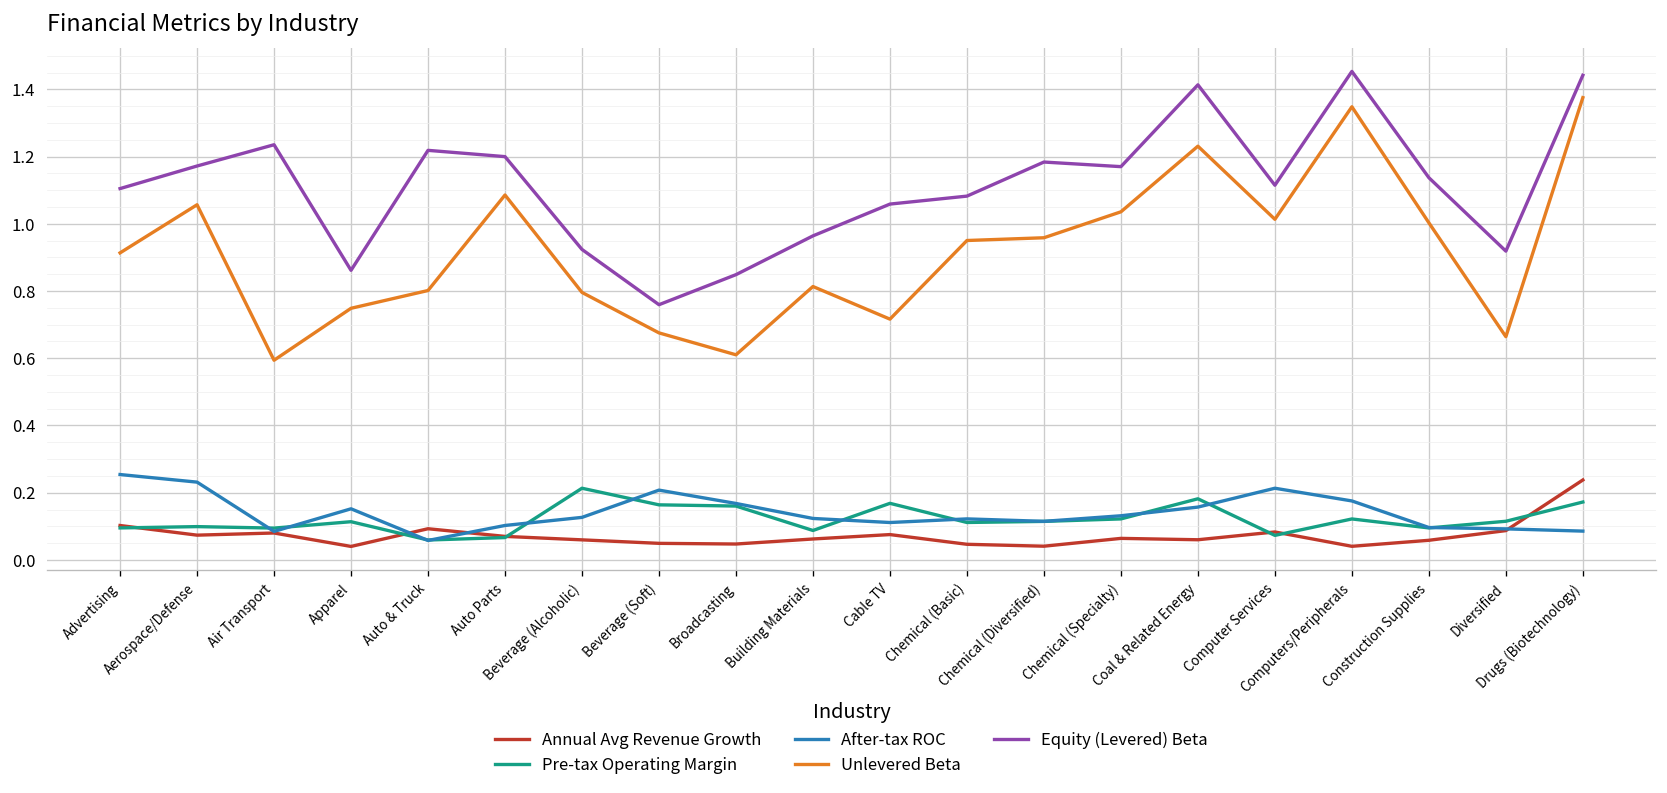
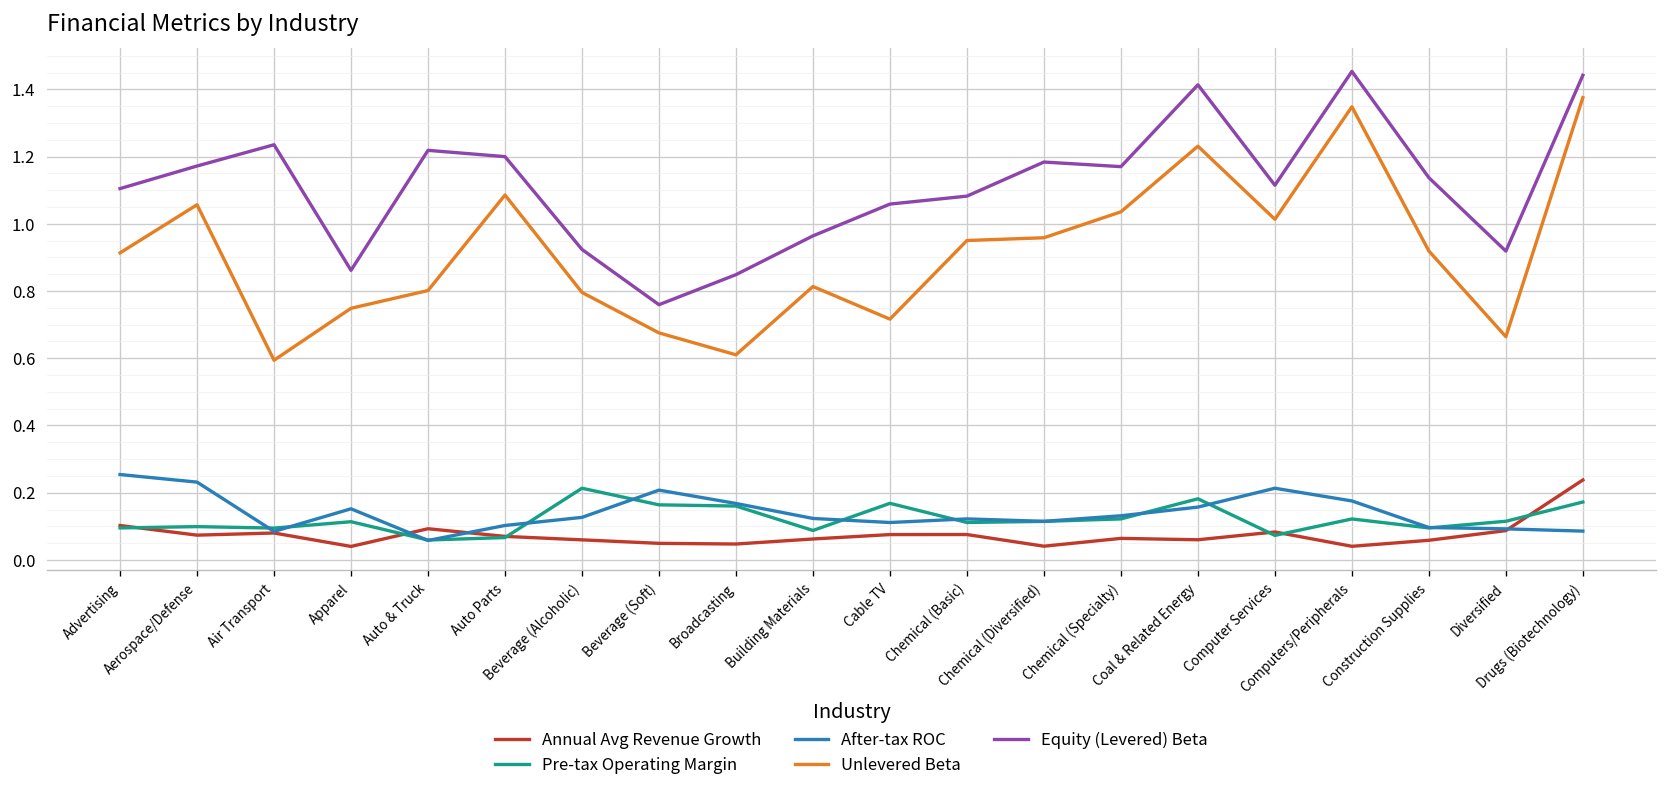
  {
    "Annual Avg Revenue Growth": {
      "Aerospace/Defense": 0.07,
      "Apparel": 0.04,
      "Auto & Truck": 0.09,
      "Beverage (Alcoholic)": 0.06,
      "Beverage (Soft)": 0.05,
      "Broadcasting": 0.05,
      "Building Materials": 0.06,
      "Cable TV": 0.08,
-     "Chemical (Basic)": 0.05,
+     "Chemical (Basic)": 0.08,
      "Chemical (Diversified)": 0.04,
      "Chemical (Specialty)": 0.06,
      "Coal & Related Energy": 0.06,
      "Computer Services": 0.08,
      "Computers/Peripherals": 0.04,
      "Construction Supplies": 0.06,
      "Drugs (Biotechnology)": 0.24
    },
    "Pre-tax Operating Margin": {
      "Aerospace/Defense": 0.10,
      "Air Transport": 0.09,
      "Apparel": 0.11,
      "Beverage (Alcoholic)": 0.21,
      "Beverage (Soft)": 0.16,
      "Building Materials": 0.09,
      "Cable TV": 0.17,
      "Chemical (Basic)": 0.11,
      "Chemical (Specialty)": 0.12,
      "Coal & Related Energy": 0.18,
      "Computer Services": 0.07,
      "Computers/Peripherals": 0.12,
      "Diversified": 0.12,
      "Drugs (Biotechnology)": 0.17
    },
    "After-tax ROC": {
      "Advertising": 0.25,
      "Aerospace/Defense": 0.23,
      "Apparel": 0.15,
      "Auto Parts": 0.10,
      "Beverage (Alcoholic)": 0.13,
      "Beverage (Soft)": 0.21,
      "Building Materials": 0.12,
      "Cable TV": 0.11,
      "Chemical (Basic)": 0.12,
      "Chemical (Specialty)": 0.13,
      "Coal & Related Energy": 0.16,
      "Computer Services": 0.21,
      "Computers/Peripherals": 0.18,
      "Drugs (Biotechnology)": 0.09
    },
    "Unlevered Beta": {
      "Advertising": 0.91,
      "Aerospace/Defense": 1.06,
      "Air Transport": 0.59,
      "Apparel": 0.75,
      "Auto & Truck": 0.80,
      "Auto Parts": 1.09,
      "Beverage (Alcoholic)": 0.80,
      "Beverage (Soft)": 0.68,
      "Broadcasting": 0.61,
      "Building Materials": 0.81,
      "Cable TV": 0.72,
      "Chemical (Basic)": 0.95,
      "Chemical (Diversified)": 0.96,
      "Chemical (Specialty)": 1.04,
      "Coal & Related Energy": 1.23,
      "Computer Services": 1.01,
      "Computers/Peripherals": 1.35,
-     "Construction Supplies": 1.00,
+     "Construction Supplies": 0.92,
      "Diversified": 0.66,
      "Drugs (Biotechnology)": 1.38
    },
    "Equity (Levered) Beta": {
      "Advertising": 1.11,
      "Aerospace/Defense": 1.17,
      "Air Transport": 1.24,
      "Apparel": 0.86,
      "Auto & Truck": 1.22,
      "Auto Parts": 1.20,
      "Beverage (Alcoholic)": 0.92,
      "Beverage (Soft)": 0.76,
      "Broadcasting": 0.85,
      "Building Materials": 0.96,
      "Cable TV": 1.06,
      "Chemical (Basic)": 1.08,
      "Chemical (Diversified)": 1.18,
      "Chemical (Specialty)": 1.17,
      "Coal & Related Energy": 1.41,
      "Computer Services": 1.12,
      "Computers/Peripherals": 1.45,
      "Construction Supplies": 1.14,
      "Diversified": 0.92,
      "Drugs (Biotechnology)": 1.44
    }
  }
